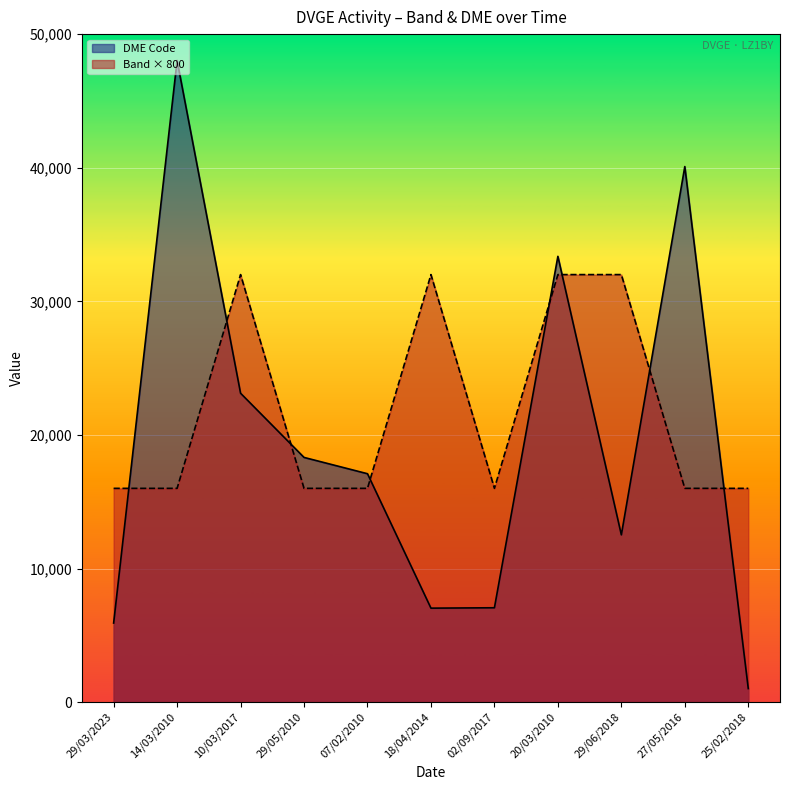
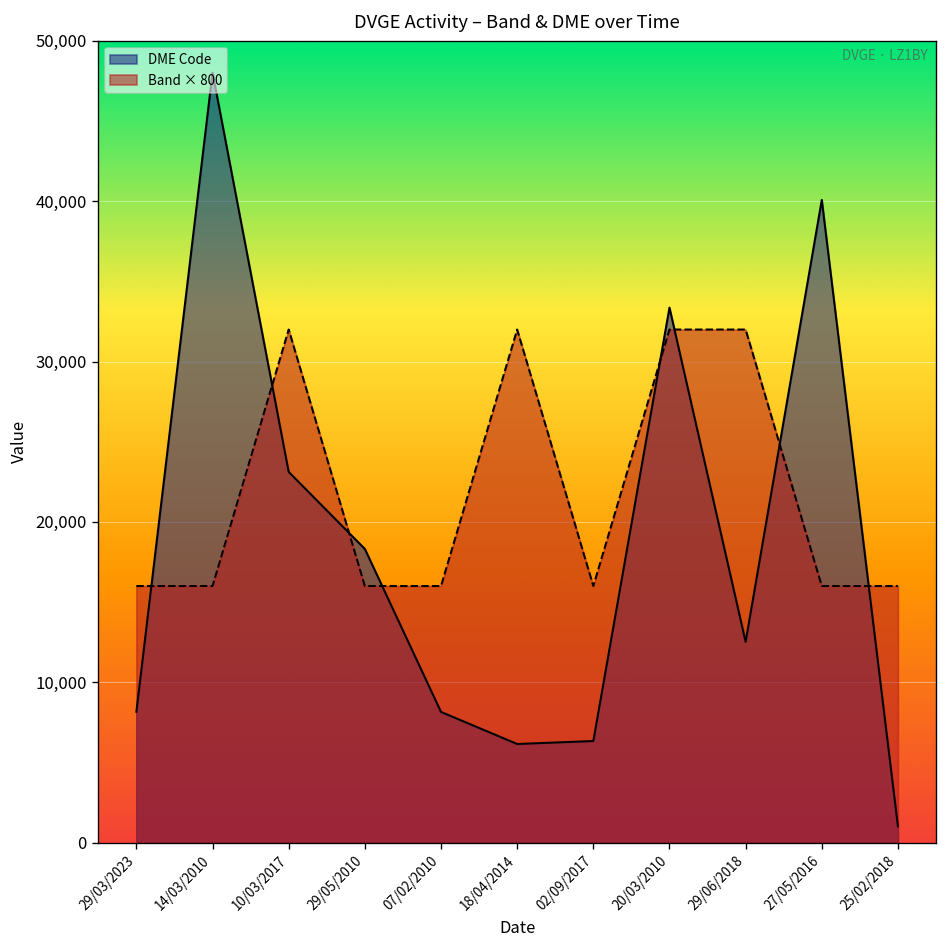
  {
    "DME Code": {
-     "29/03/2023": "5,900",
+     "29/03/2023": "8,200",
      "10/03/2017": "23,100",
      "29/05/2010": "18,300",
-     "07/02/2010": "17,100",
-     "18/04/2014": "7,000",
-     "02/09/2017": "7,100",
+     "07/02/2010": "8,100",
+     "18/04/2014": "6,100",
+     "02/09/2017": "6,300",
      "20/03/2010": "33,400",
      "29/06/2018": "12,500",
      "27/05/2016": "40,100",
      "25/02/2018": "1,000"
    },
    "Band × 800": {
      "29/03/2023": "16,000",
      "14/03/2010": "16,000",
      "10/03/2017": "32,000",
      "29/05/2010": "16,000",
      "07/02/2010": "16,000",
      "18/04/2014": "32,000",
      "02/09/2017": "16,000",
      "20/03/2010": "32,000",
      "29/06/2018": "32,000",
      "27/05/2016": "16,000",
      "25/02/2018": "16,000"
    }
  }
